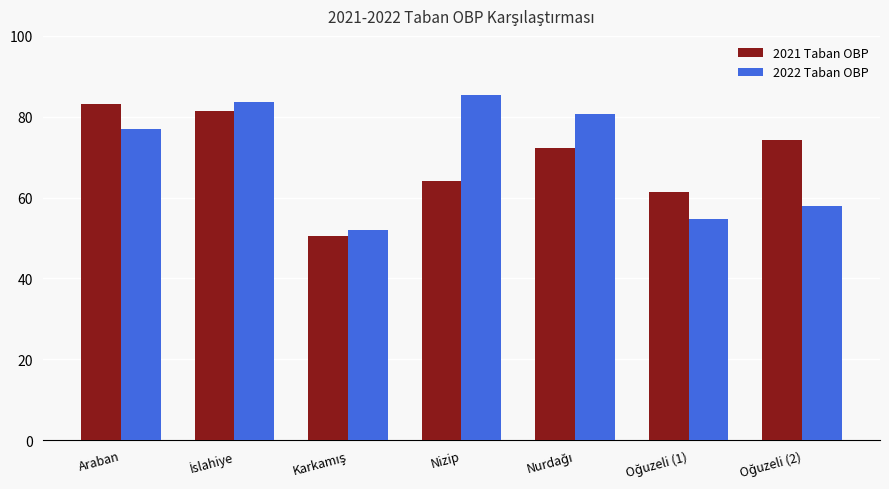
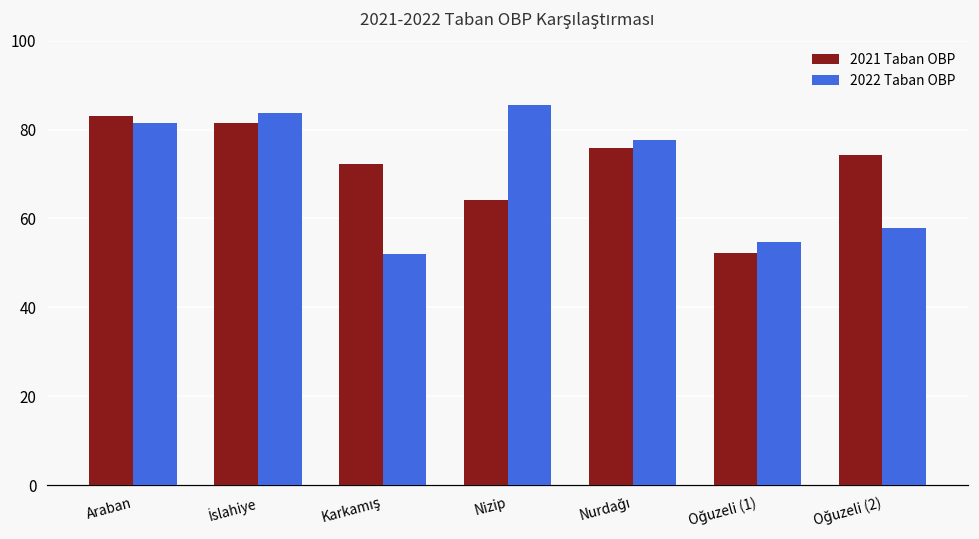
  {
    "2021 Taban OBP": {
      "Araban": 83,
      "İslahiye": 82,
-     "Karkamış": 51,
+     "Karkamış": 72,
      "Nizip": 64,
-     "Nurdağı": 72,
-     "Oğuzeli (1)": 61,
+     "Nurdağı": 76,
+     "Oğuzeli (1)": 52,
      "Oğuzeli (2)": 74
    },
    "2022 Taban OBP": {
-     "Araban": 77,
+     "Araban": 81,
      "İslahiye": 84,
      "Karkamış": 52,
      "Nizip": 85,
-     "Nurdağı": 81,
+     "Nurdağı": 78,
      "Oğuzeli (1)": 55,
      "Oğuzeli (2)": 58
    }
  }
